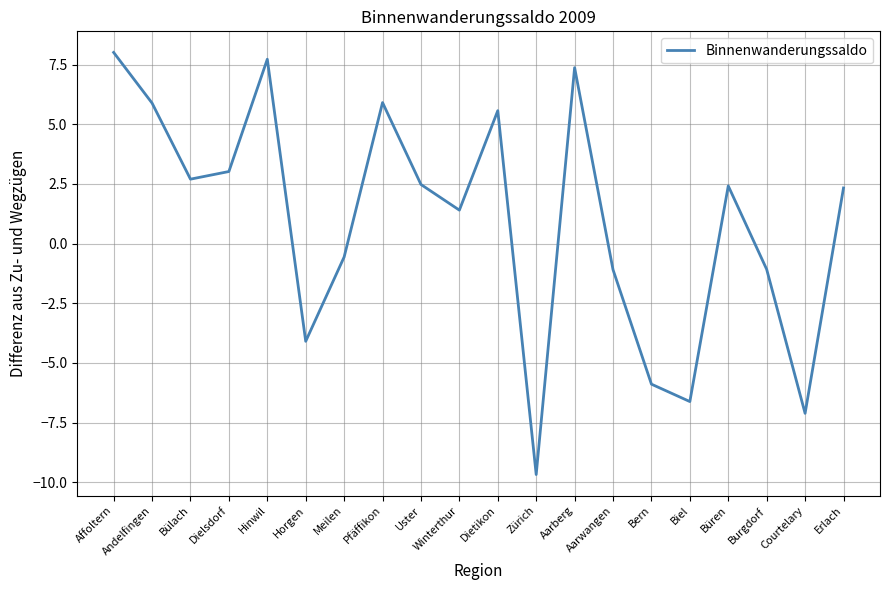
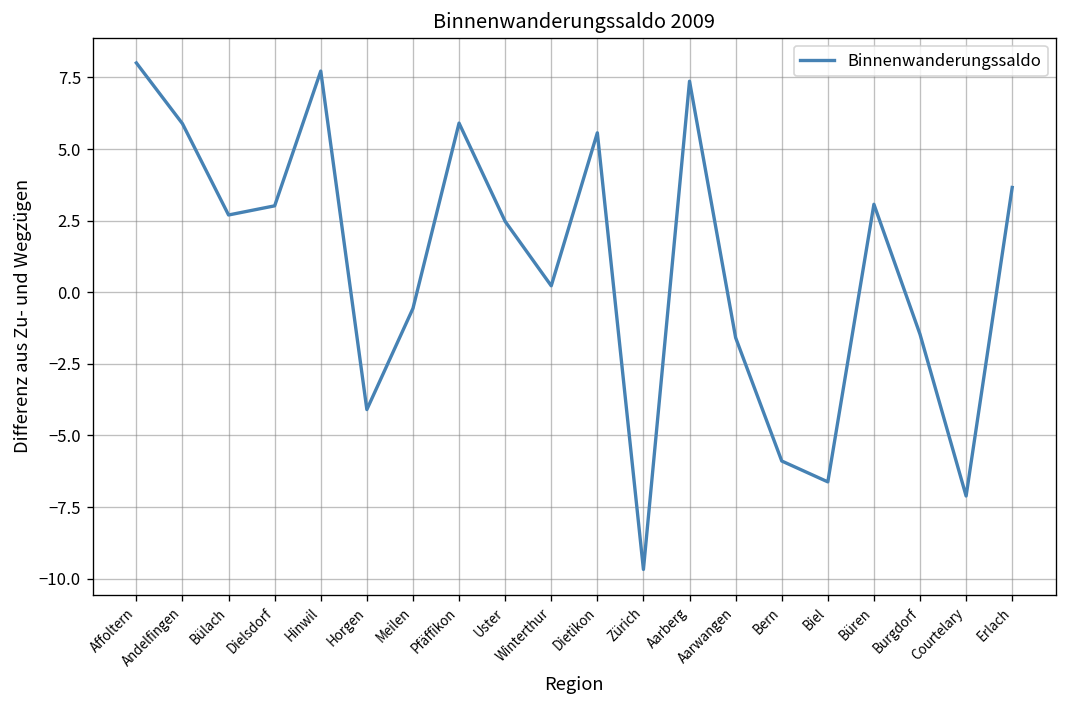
  {
    "Affoltern": 8.0,
    "Andelfingen": 5.9,
    "Bülach": 2.7,
    "Dielsdorf": 3.0,
    "Hinwil": 7.7,
    "Horgen": -4.1,
    "Meilen": -0.6,
    "Pfäffikon": 5.9,
    "Uster": 2.5,
-   "Winterthur": 1.4,
+   "Winterthur": 0.2,
    "Dietikon": 5.6,
    "Zürich": -9.7,
    "Aarberg": 7.4,
-   "Aarwangen": -1.1,
+   "Aarwangen": -1.6,
    "Bern": -5.9,
    "Biel": -6.6,
-   "Büren": 2.4,
-   "Burgdorf": -1.1,
+   "Büren": 3.1,
+   "Burgdorf": -1.5,
    "Courtelary": -7.1,
-   "Erlach": 2.3
+   "Erlach": 3.7
  }
